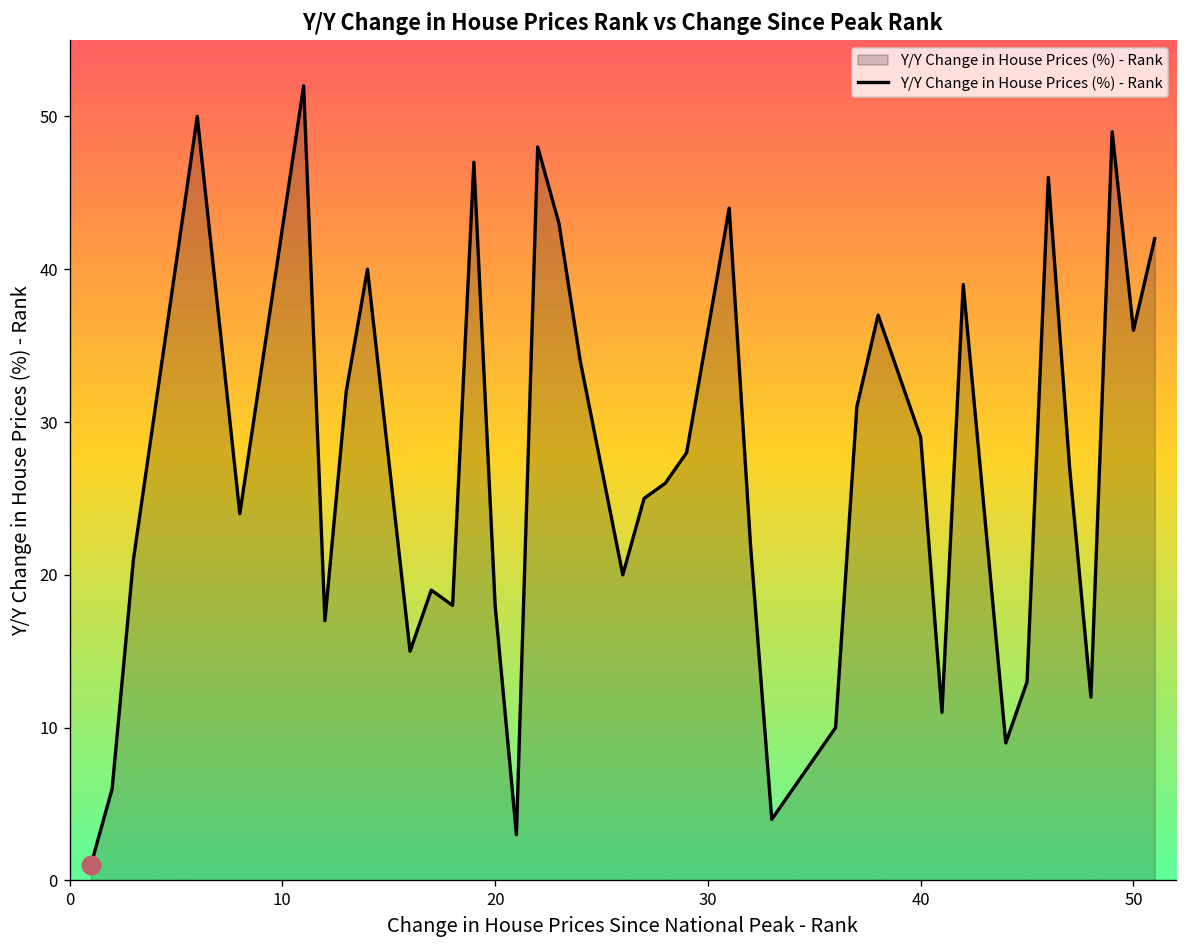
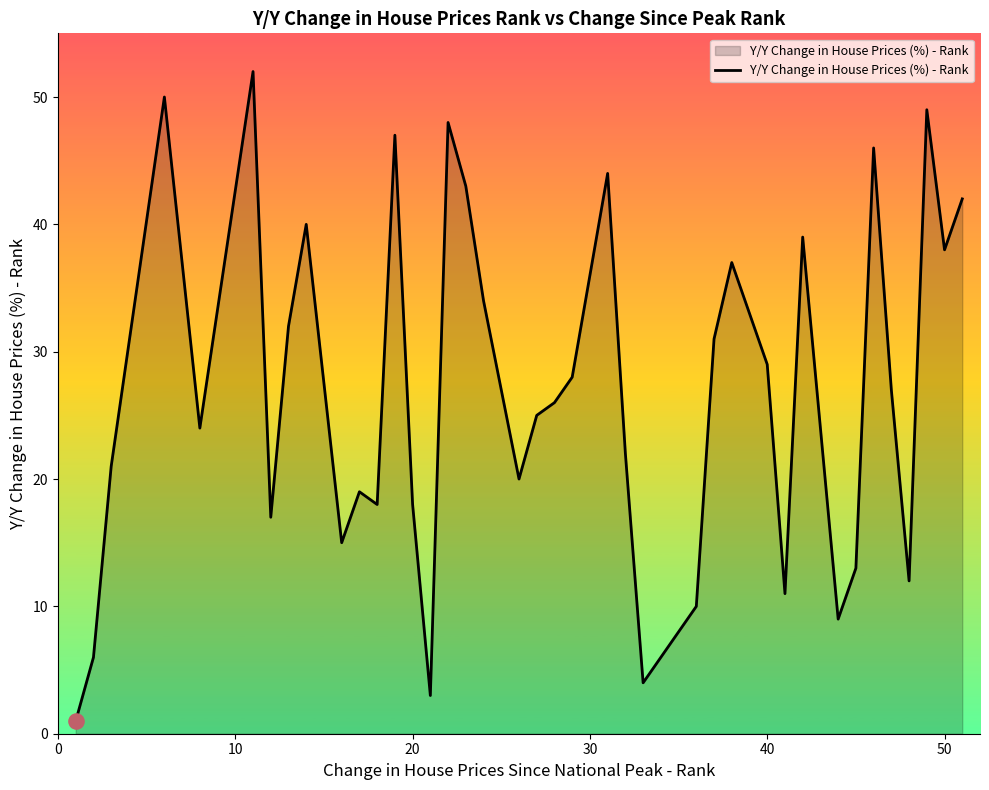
  {
    "Y/Y Change in House Prices (%) - Rank": {
      "20": 18,
      "40": 29,
-     "50": 36
+     "50": 38
    }
  }
